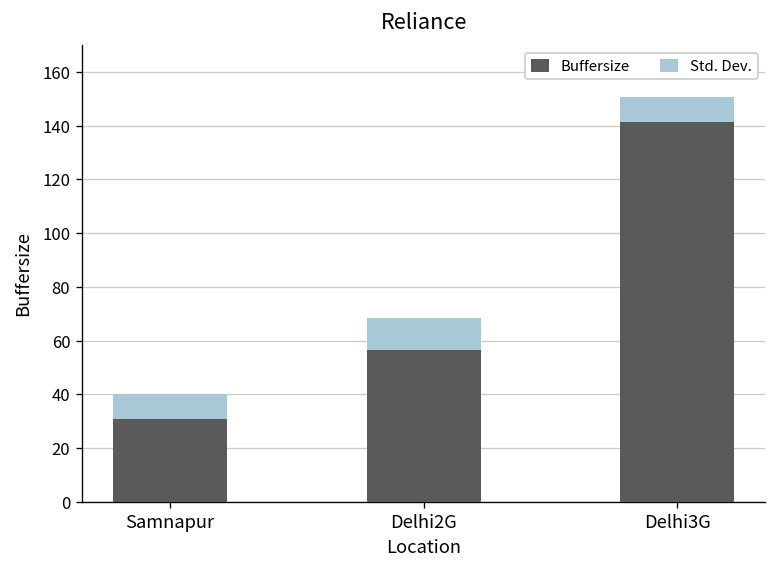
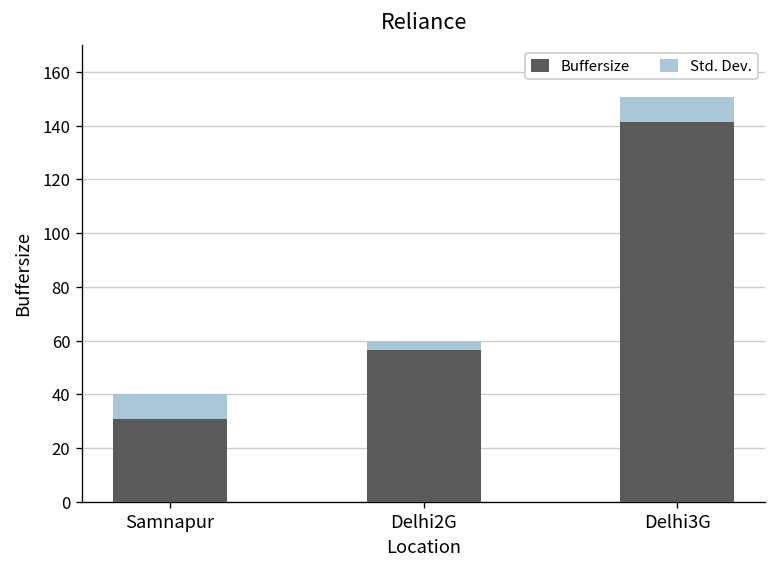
  {
    "Buffersize": {
      "Samnapur": 31,
      "Delhi2G": 56,
      "Delhi3G": 141
    },
    "Std. Dev.": {
      "Samnapur": 9,
-     "Delhi2G": 12,
+     "Delhi2G": 3,
      "Delhi3G": 9
    }
  }
